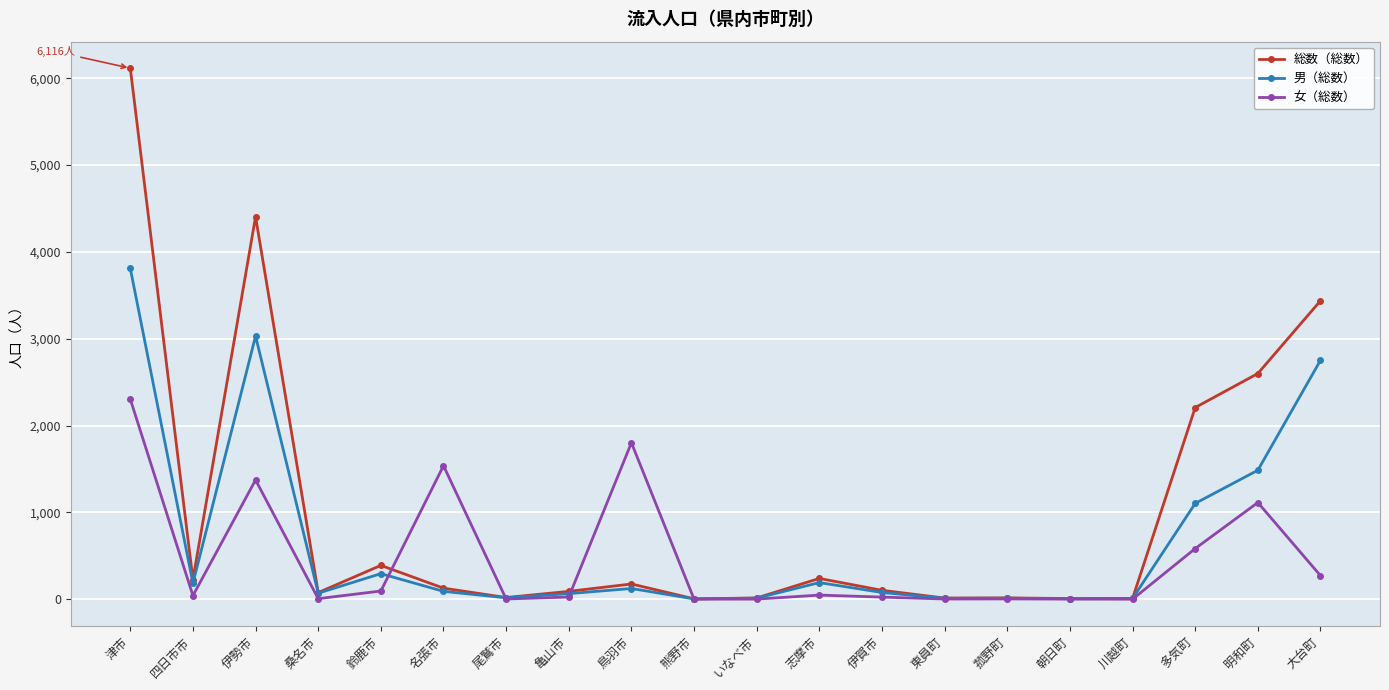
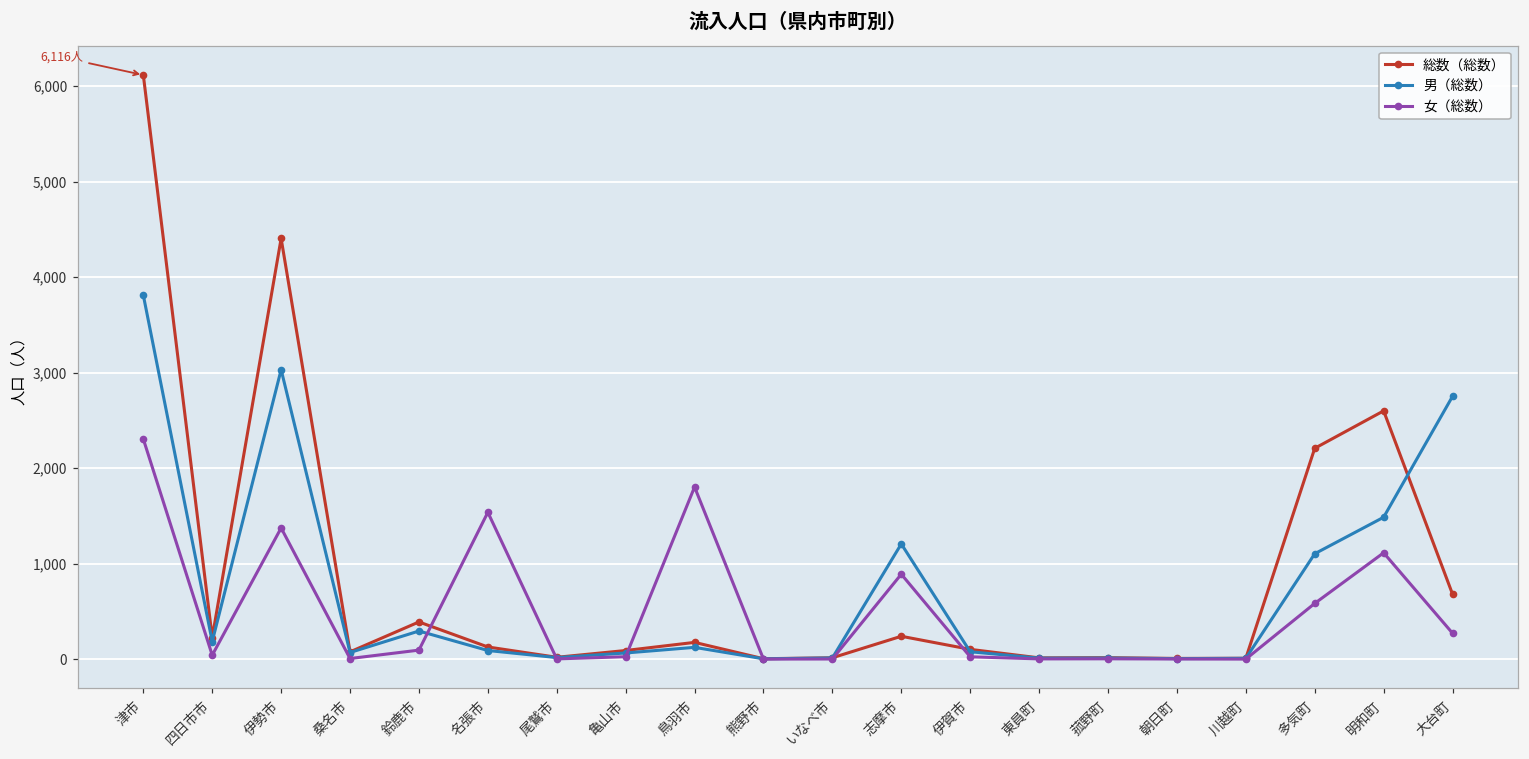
  {
    "総数（総数）": {
      "四日市市": "200",
      "伊勢市": "4,400",
      "鈴鹿市": "400",
      "名張市": "100",
      "鳥羽市": "200",
      "志摩市": "200",
      "多気町": "2,200",
      "明和町": "2,600",
-     "大台町": "3,400"
+     "大台町": "700"
    },
    "男（総数）": {
      "津市": "3,800",
      "四日市市": "200",
      "伊勢市": "3,000",
      "鈴鹿市": "300",
      "名張市": "100",
      "鳥羽市": "100",
-     "志摩市": "200",
+     "志摩市": "1,200",
      "多気町": "1,100",
      "明和町": "1,500",
      "大台町": "2,800"
    },
    "女（総数）": {
      "津市": "2,300",
      "四日市市": "0",
      "伊勢市": "1,400",
      "桑名市": "0",
      "鈴鹿市": "100",
      "名張市": "1,500",
      "亀山市": "0",
      "鳥羽市": "1,800",
-     "志摩市": "0",
+     "志摩市": "900",
      "伊賀市": "0",
      "多気町": "600",
      "明和町": "1,100",
      "大台町": "300"
    }
  }
